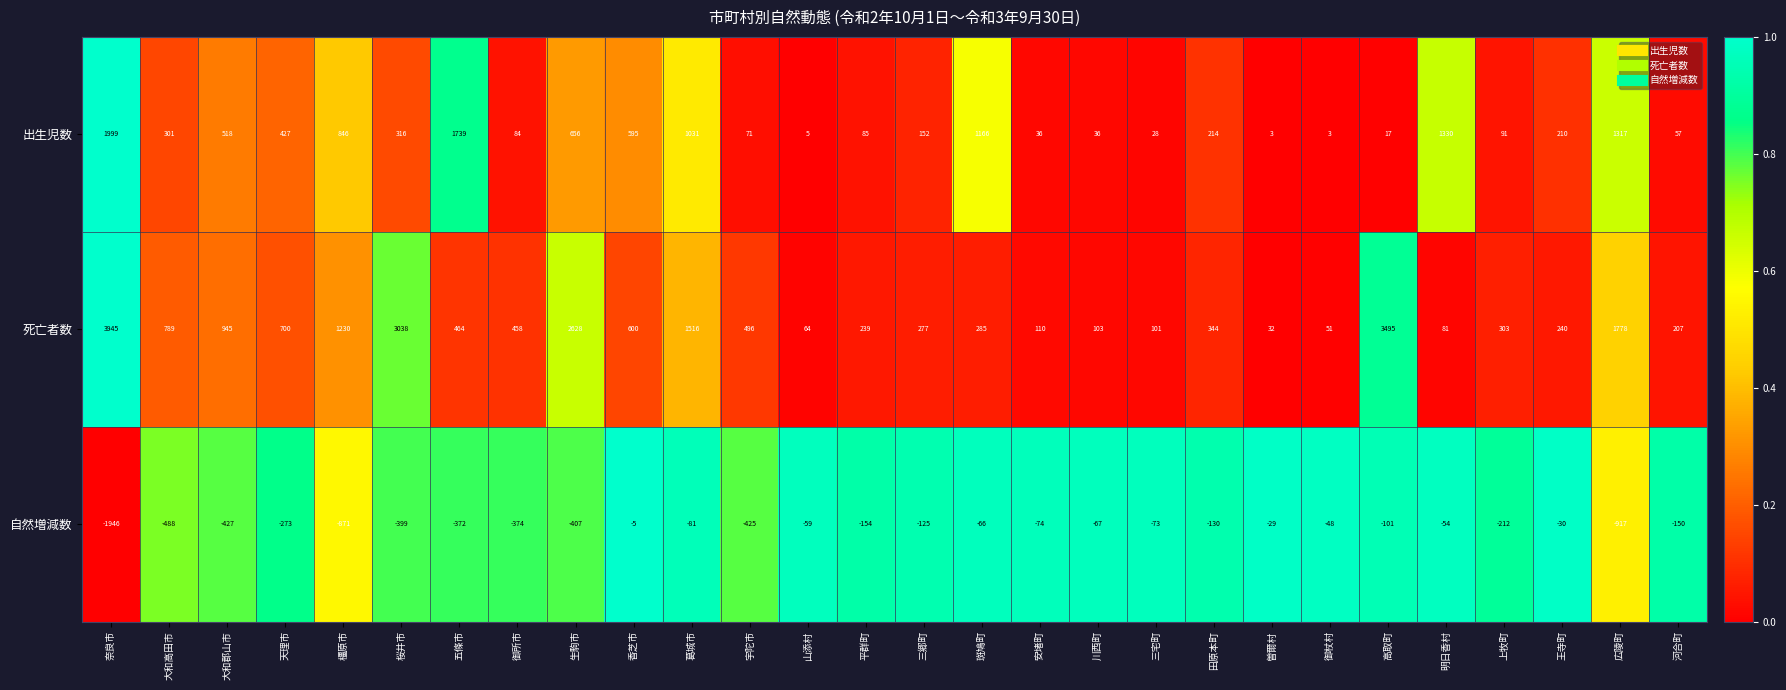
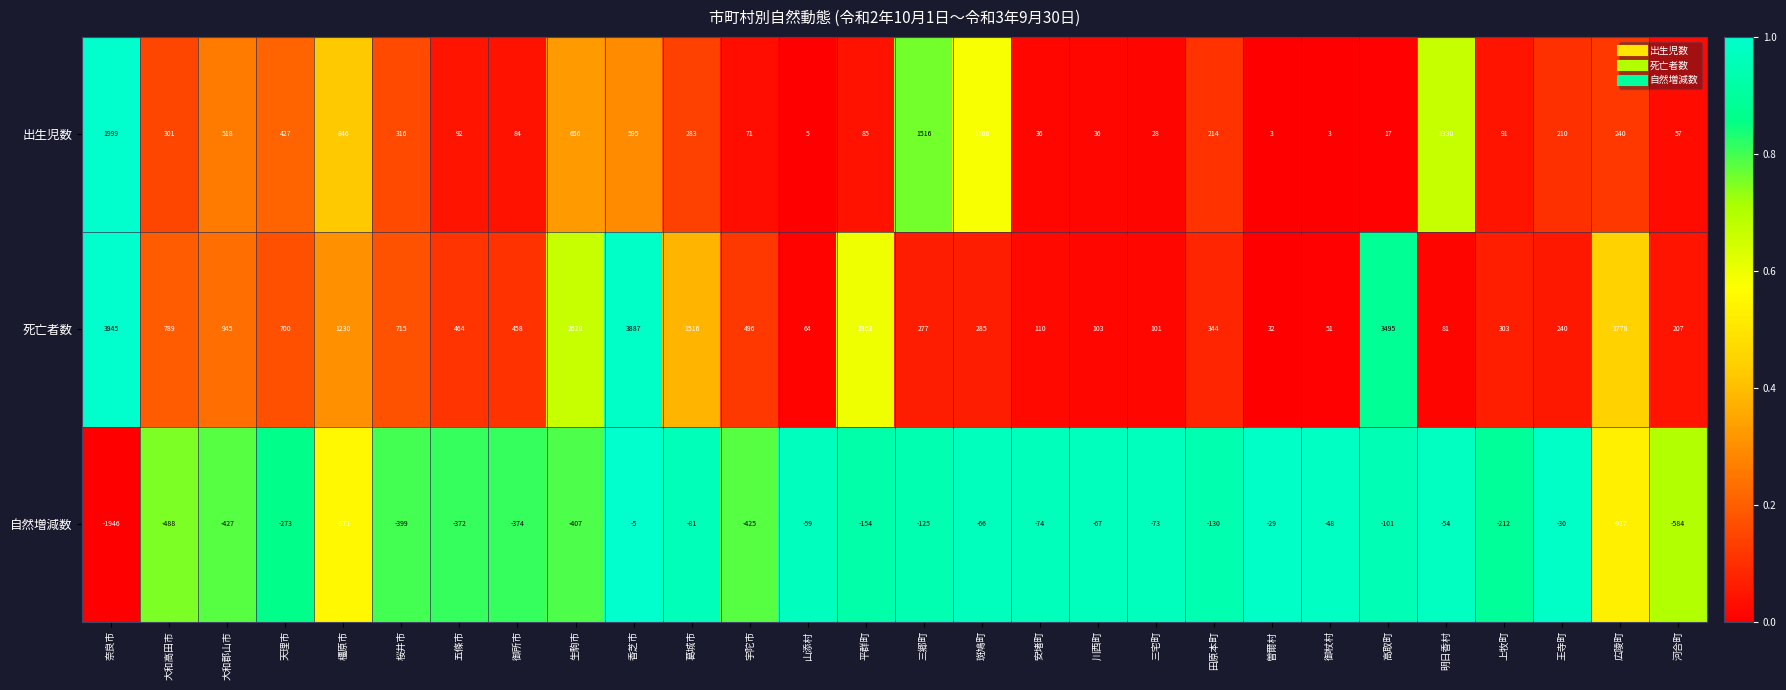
  {
    "出生児数": {
      "奈良市": 1999,
      "大和高田市": 301,
      "大和郡山市": 518,
      "天理市": 427,
      "橿原市": 846,
      "桜井市": 316,
-     "五條市": 1739,
+     "五條市": 92,
      "御所市": 84,
      "生駒市": 656,
      "香芝市": 595,
-     "葛城市": 1031,
+     "葛城市": 283,
      "宇陀市": 71,
      "山添村": 5,
      "平群町": 85,
-     "三郷町": 152,
+     "三郷町": 1516,
      "斑鳩町": 1166,
      "安堵町": 36,
      "川西町": 36,
      "三宅町": 28,
      "田原本町": 214,
      "曽爾村": 3,
      "御杖村": 3,
      "高取町": 17,
      "明日香村": 1330,
      "上牧町": 91,
      "王寺町": 210,
-     "広陵町": 1317,
+     "広陵町": 240,
      "河合町": 57
    },
    "死亡者数": {
      "奈良市": 3945,
      "大和高田市": 789,
      "大和郡山市": 945,
      "天理市": 700,
      "橿原市": 1230,
-     "桜井市": 3038,
+     "桜井市": 715,
      "五條市": 464,
      "御所市": 458,
      "生駒市": 2628,
-     "香芝市": 600,
+     "香芝市": 3887,
      "葛城市": 1516,
      "宇陀市": 496,
      "山添村": 64,
-     "平群町": 239,
+     "平群町": 2363,
      "三郷町": 277,
      "斑鳩町": 285,
      "安堵町": 110,
      "川西町": 103,
      "三宅町": 101,
      "田原本町": 344,
      "曽爾村": 32,
      "御杖村": 51,
      "高取町": 3495,
      "明日香村": 81,
      "上牧町": 303,
      "王寺町": 240,
      "広陵町": 1778,
      "河合町": 207
    },
    "自然増減数": {
      "奈良市": -1946,
      "大和高田市": -488,
      "大和郡山市": -427,
      "天理市": -273,
      "橿原市": -871,
      "桜井市": -399,
      "五條市": -372,
      "御所市": -374,
      "生駒市": -407,
      "香芝市": -5,
      "葛城市": -81,
      "宇陀市": -425,
      "山添村": -59,
      "平群町": -154,
      "三郷町": -125,
      "斑鳩町": -66,
      "安堵町": -74,
      "川西町": -67,
      "三宅町": -73,
      "田原本町": -130,
      "曽爾村": -29,
      "御杖村": -48,
      "高取町": -101,
      "明日香村": -54,
      "上牧町": -212,
      "王寺町": -30,
      "広陵町": -917,
-     "河合町": -150
+     "河合町": -584
    }
  }
